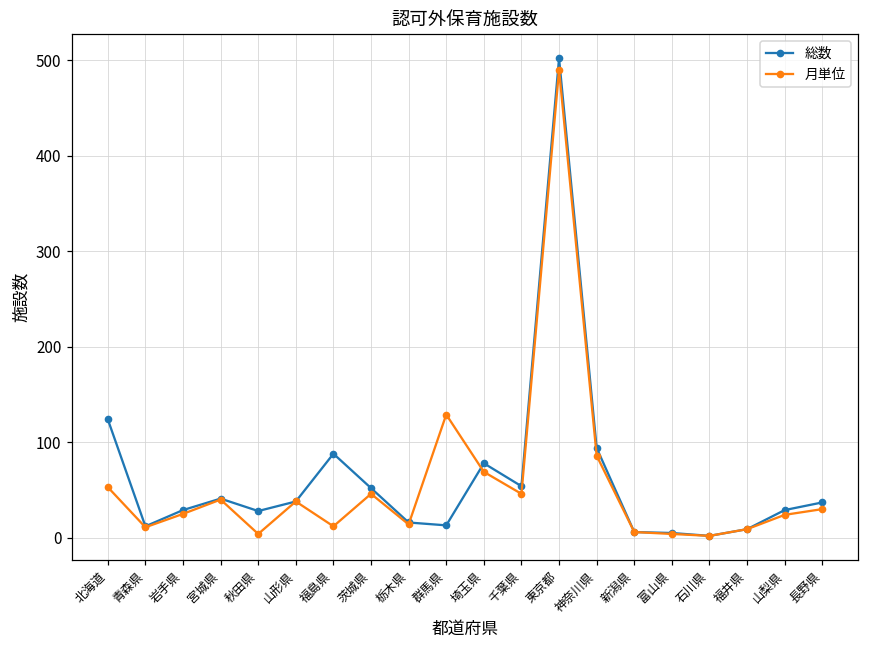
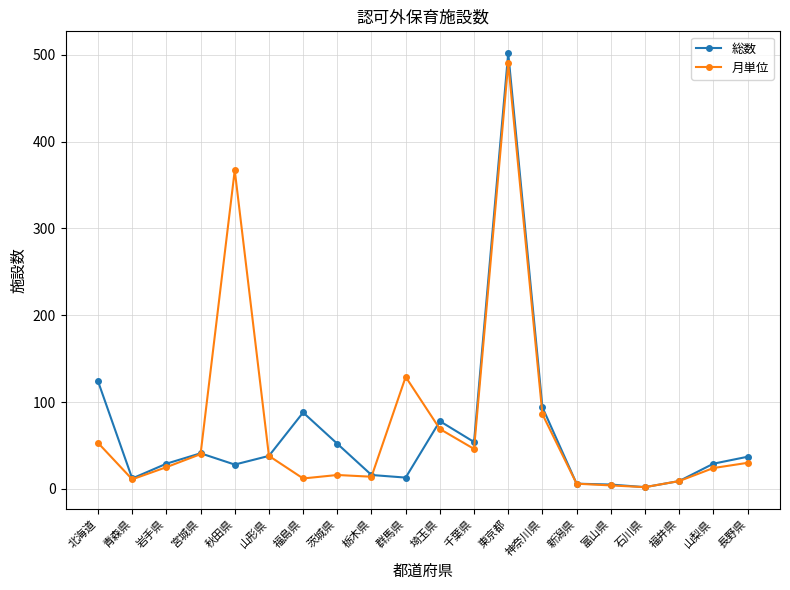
  {
    "総数": {
      "北海道": 120,
      "岩手県": 30,
      "秋田県": 30,
      "福島県": 90,
      "茨城県": 50,
      "群馬県": 10,
      "埼玉県": 80,
      "千葉県": 50,
      "東京都": 500,
      "神奈川県": 90,
      "山梨県": 30,
      "長野県": 40
    },
    "月単位": {
      "北海道": 50,
      "岩手県": 30,
-     "秋田県": 0,
+     "秋田県": 370,
      "福島県": 10,
-     "茨城県": 50,
+     "茨城県": 20,
      "群馬県": 130,
      "埼玉県": 70,
      "千葉県": 50,
      "東京都": 490,
      "神奈川県": 90,
      "山梨県": 20,
      "長野県": 30
    }
  }
